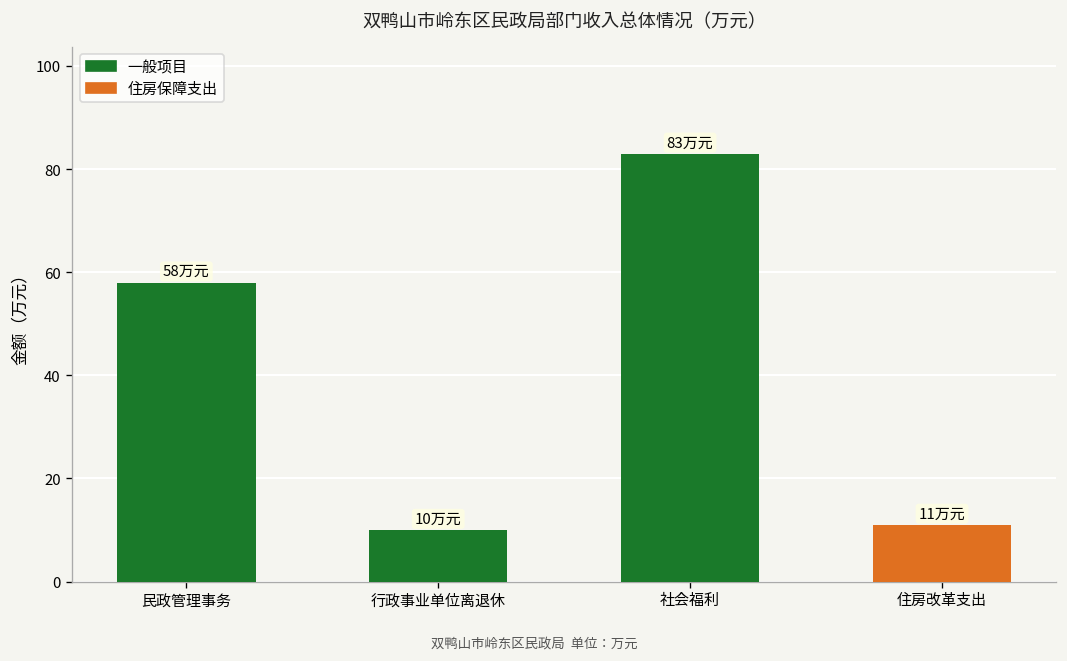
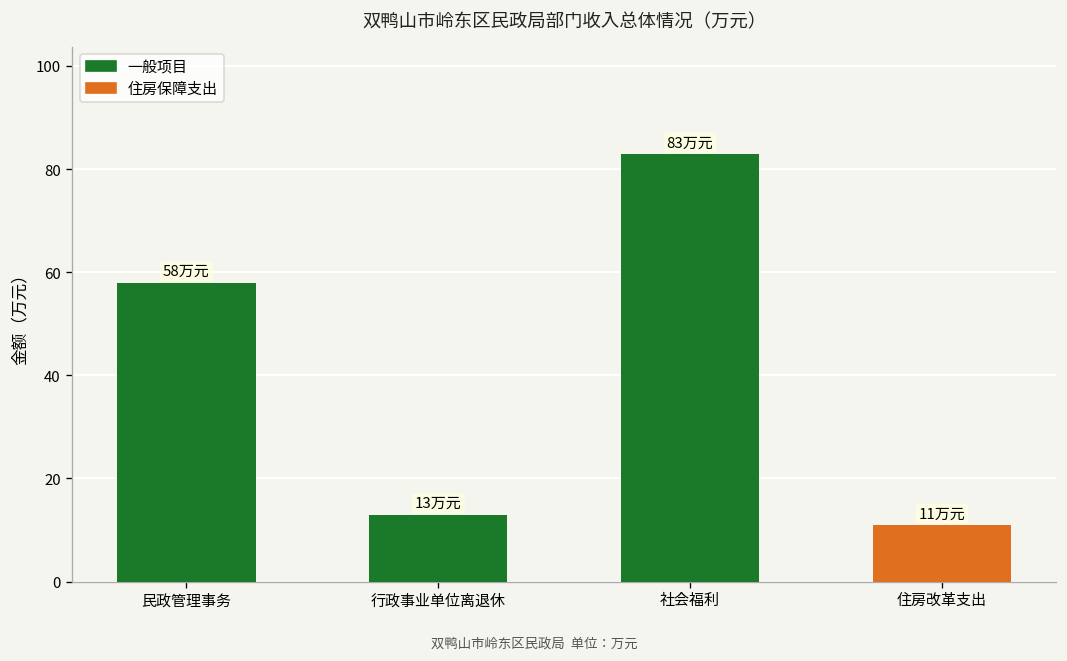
  {
-   "行政事业单位离退休": 10
+   "行政事业单位离退休": 13
  }
